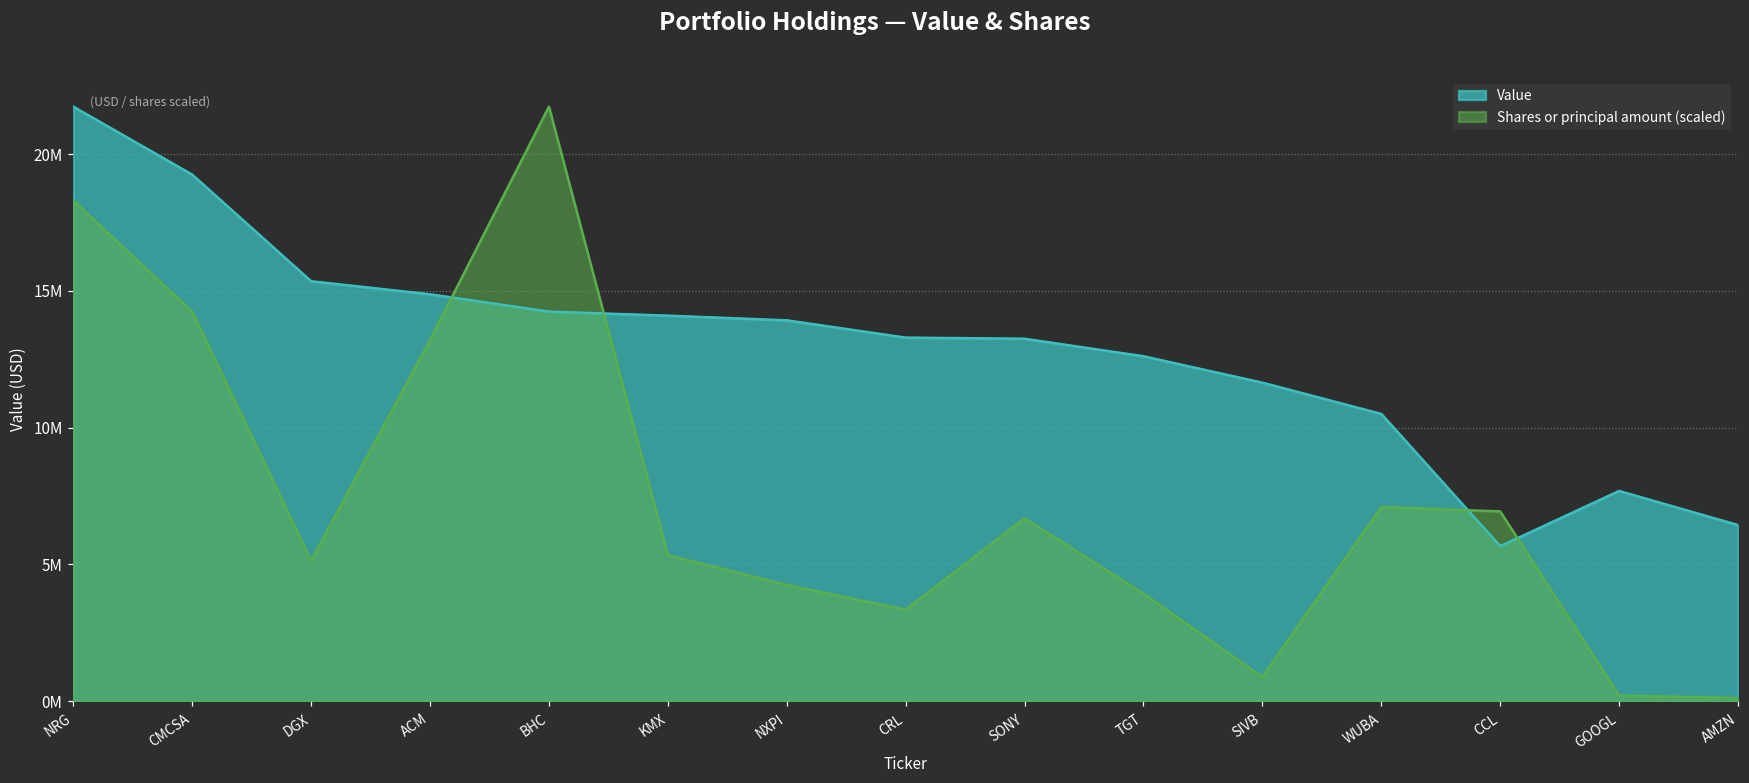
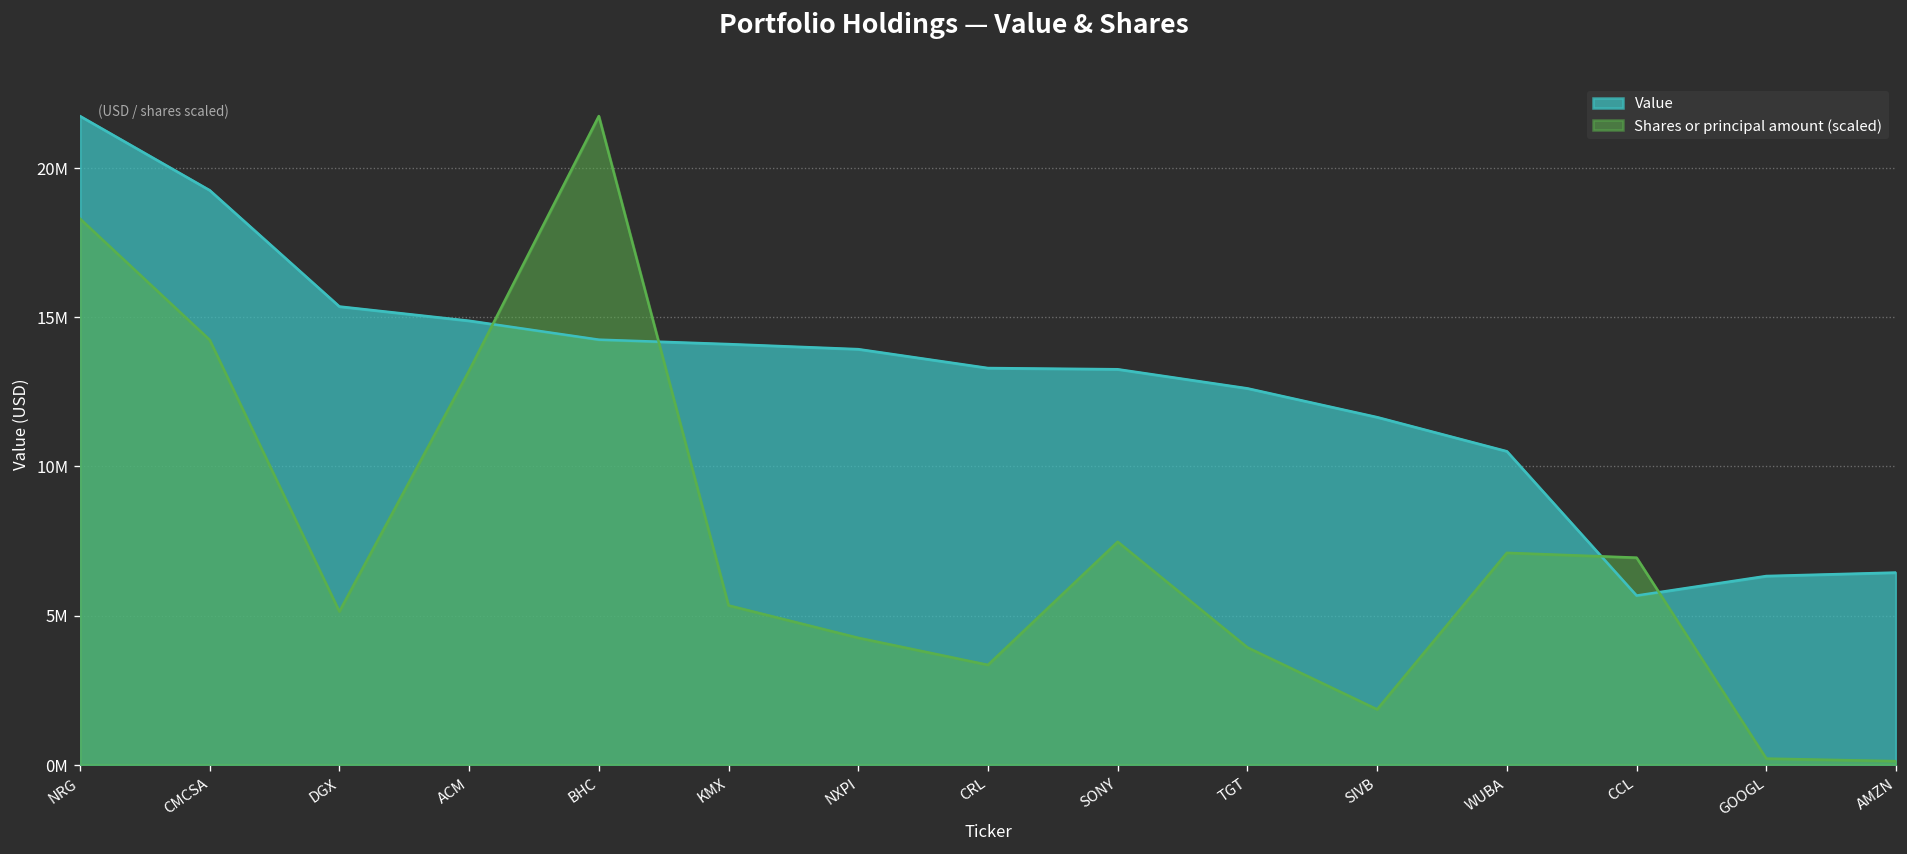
  {
    "Value": {
      "NRG": 21700000,
      "CMCSA": 19200000,
      "DGX": 15300000,
      "ACM": 14900000,
      "BHC": 14200000,
      "KMX": 14100000,
      "NXPI": 13900000,
      "CRL": 13300000,
      "SONY": 13200000,
      "TGT": 12600000,
      "SIVB": 11600000,
      "WUBA": 10500000,
      "CCL": 5700000,
-     "GOOGL": 7700000,
+     "GOOGL": 6300000,
      "AMZN": 6400000
    },
    "Shares or principal amount (scaled)": {
      "NRG": 18300000,
      "CMCSA": 14200000,
      "DGX": 5100000,
      "ACM": 13200000,
      "BHC": 21700000,
      "KMX": 5300000,
      "NXPI": 4300000,
      "CRL": 3300000,
-     "SONY": 6700000,
+     "SONY": 7500000,
      "TGT": 3900000,
-     "SIVB": 900000,
+     "SIVB": 1900000,
      "WUBA": 7100000,
      "CCL": 6900000,
      "GOOGL": 200000,
      "AMZN": 100000
    }
  }
